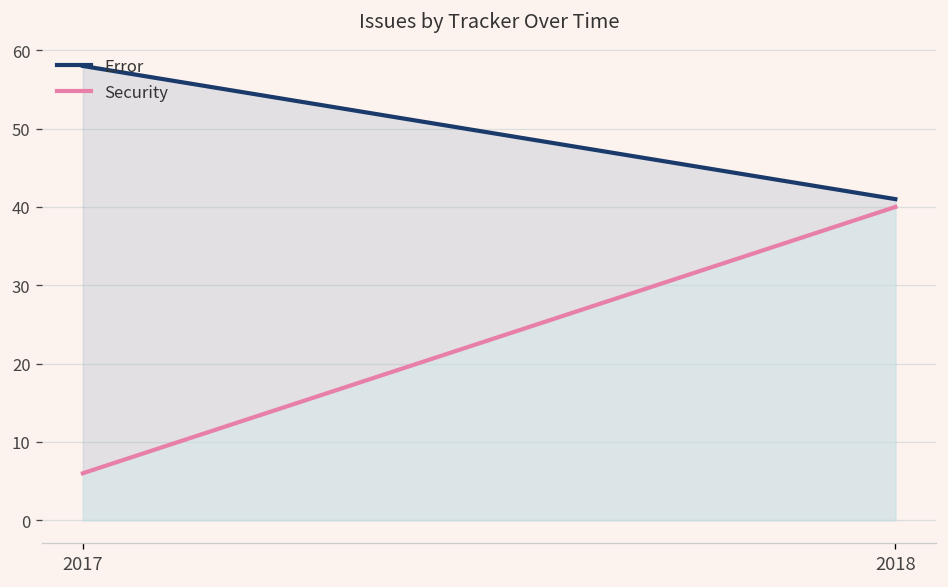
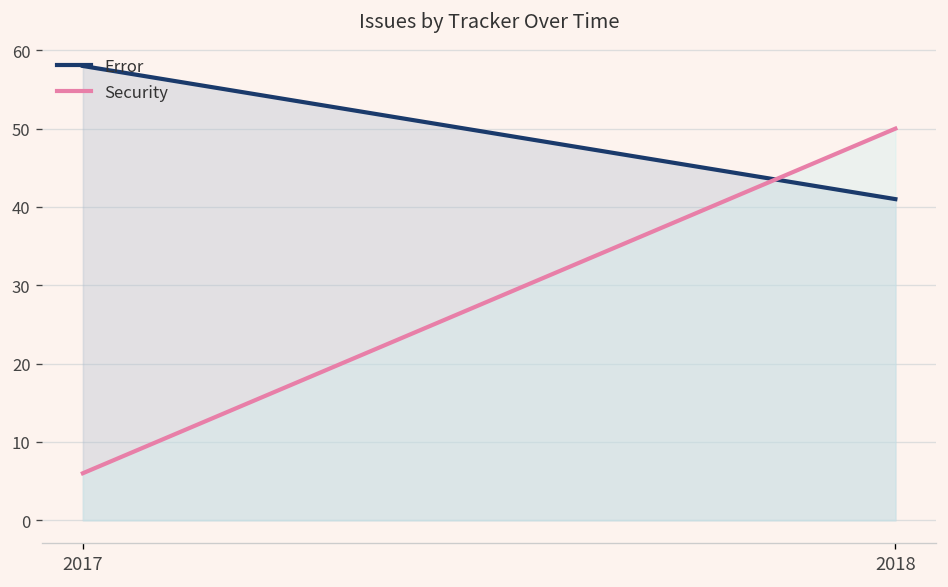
  {
    "Error": {
      "2017": 58,
      "2018": 41
    },
    "Security": {
      "2017": 6,
-     "2018": 40
+     "2018": 50
    }
  }
